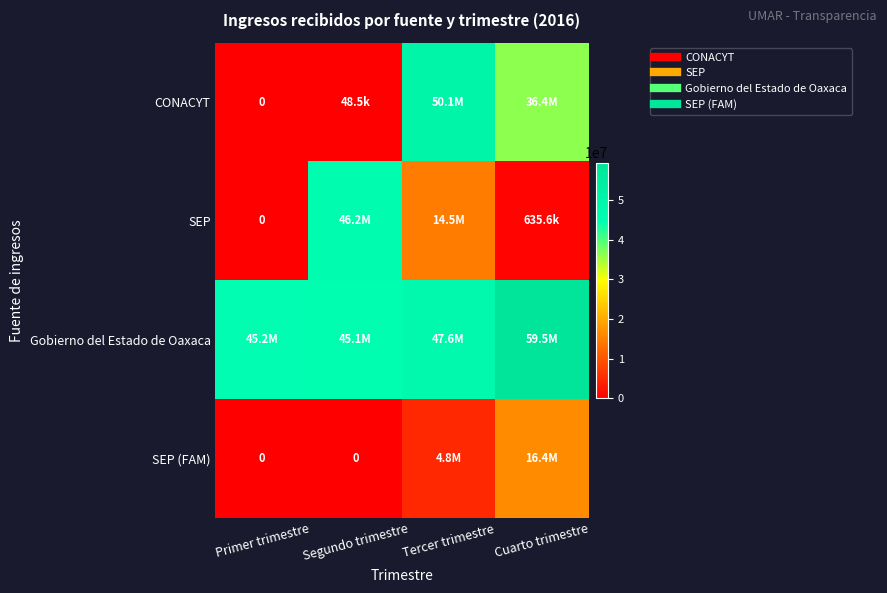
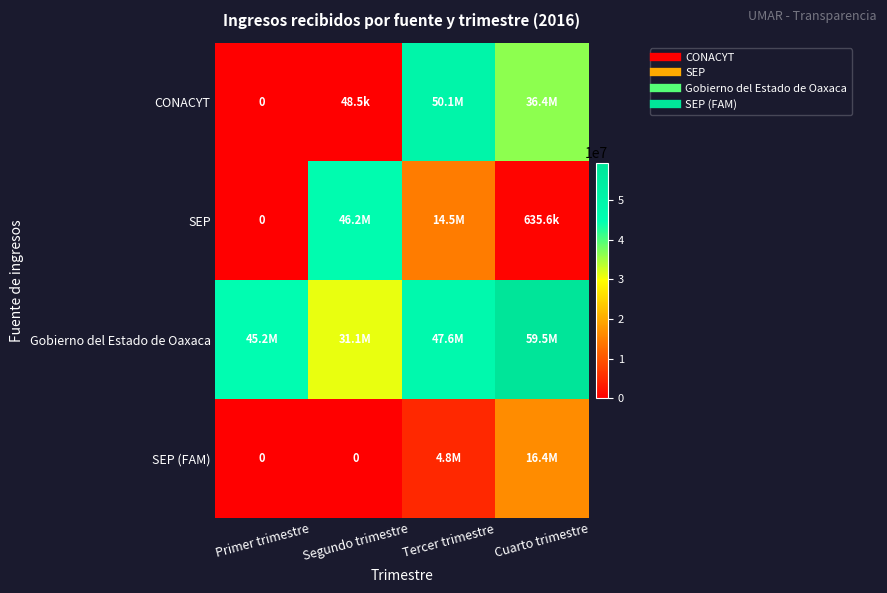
  {
    "CONACYT": {
      "Primer trimestre": "0",
      "Segundo trimestre": "48.5k",
      "Tercer trimestre": "50.1M",
      "Cuarto trimestre": "36.4M"
    },
    "SEP": {
      "Primer trimestre": "0",
      "Segundo trimestre": "46.2M",
      "Tercer trimestre": "14.5M",
      "Cuarto trimestre": "635.6k"
    },
    "Gobierno del Estado de Oaxaca": {
      "Primer trimestre": "45.2M",
-     "Segundo trimestre": "45.1M",
+     "Segundo trimestre": "31.1M",
      "Tercer trimestre": "47.6M",
      "Cuarto trimestre": "59.5M"
    },
    "SEP (FAM)": {
      "Primer trimestre": "0",
      "Segundo trimestre": "0",
      "Tercer trimestre": "4.8M",
      "Cuarto trimestre": "16.4M"
    }
  }
